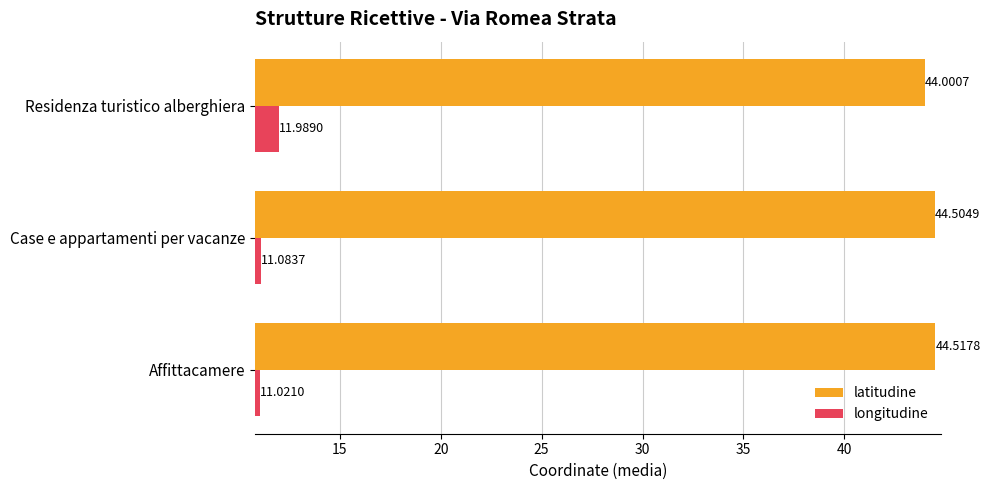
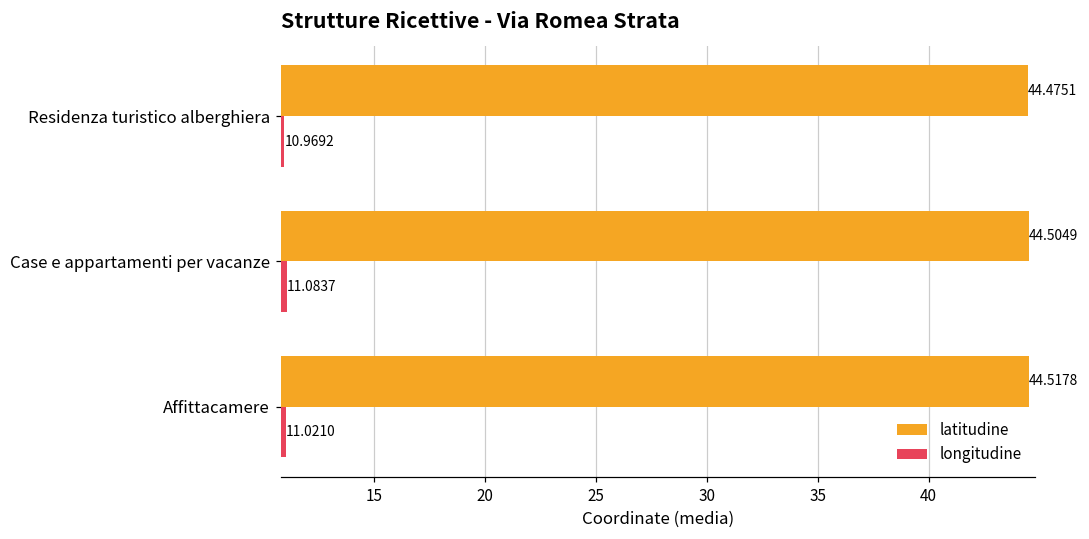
  {
    "latitudine": {
-     "Residenza turistico alberghiera": 44.0007,
+     "Residenza turistico alberghiera": 44.4751,
      "Case e appartamenti per vacanze": 44.5049,
      "Affittacamere": 44.5178
    },
    "longitudine": {
-     "Residenza turistico alberghiera": 11.9890,
+     "Residenza turistico alberghiera": 10.9692,
      "Case e appartamenti per vacanze": 11.0837,
      "Affittacamere": 11.0210
    }
  }
